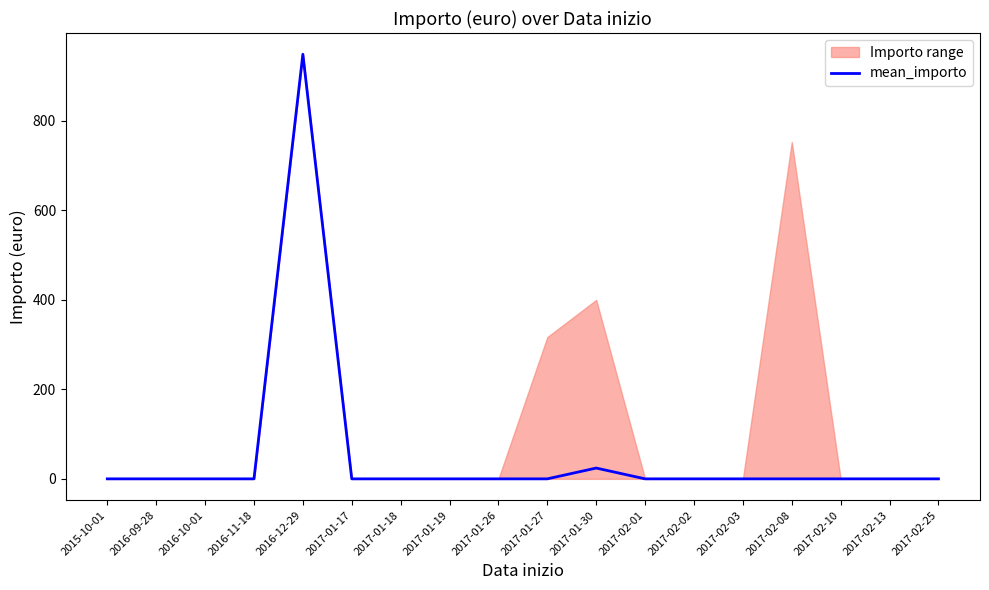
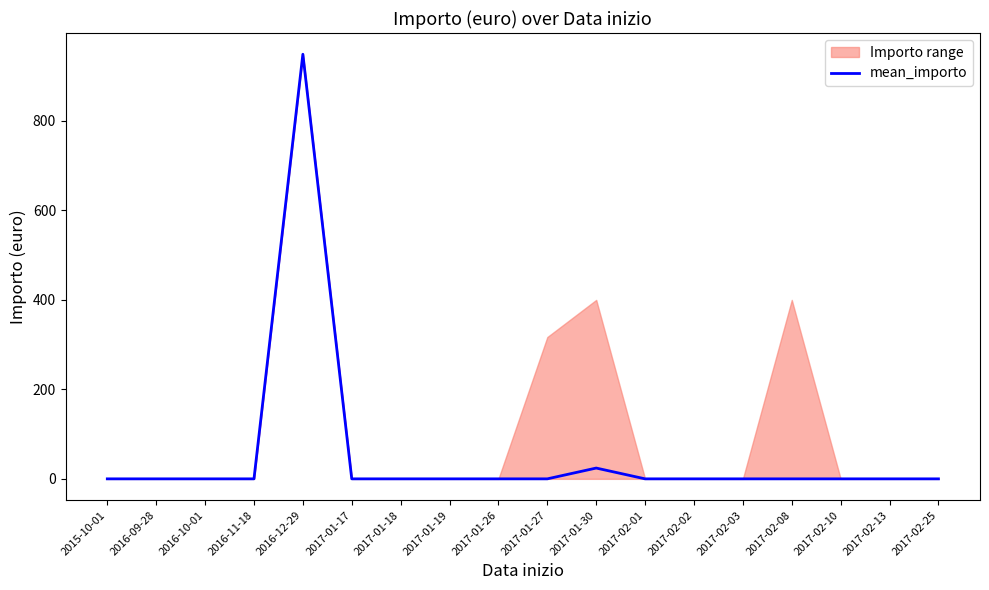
  {
    "mean_importo": {
      "2017-01-27": 0,
      "2017-01-30": 20,
      "2017-02-08": 0
    },
    "Importo range": {
-     "2017-02-08": 750
+     "2017-02-08": 400
    }
  }
